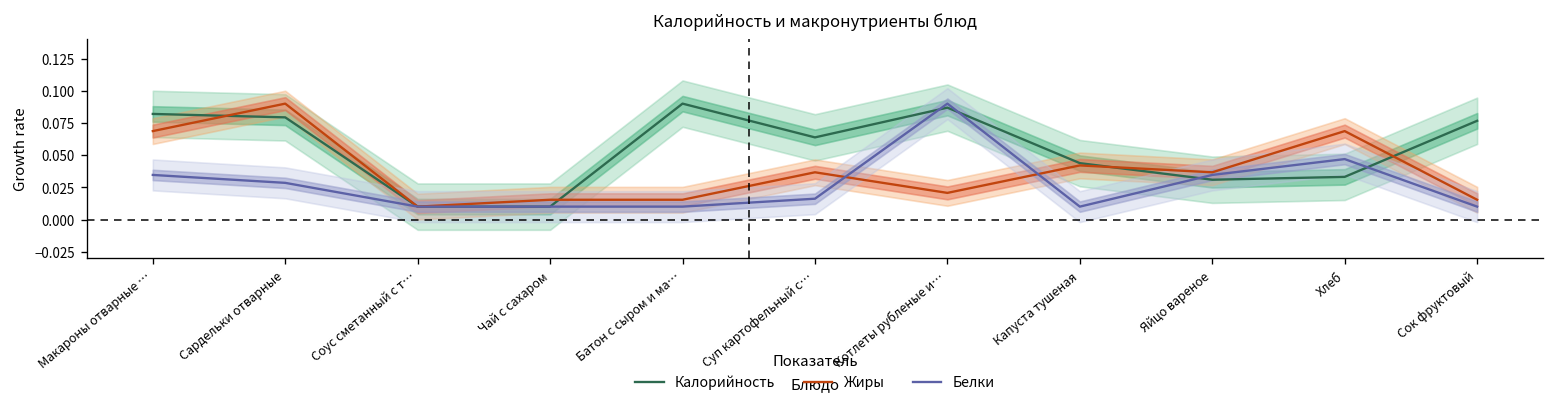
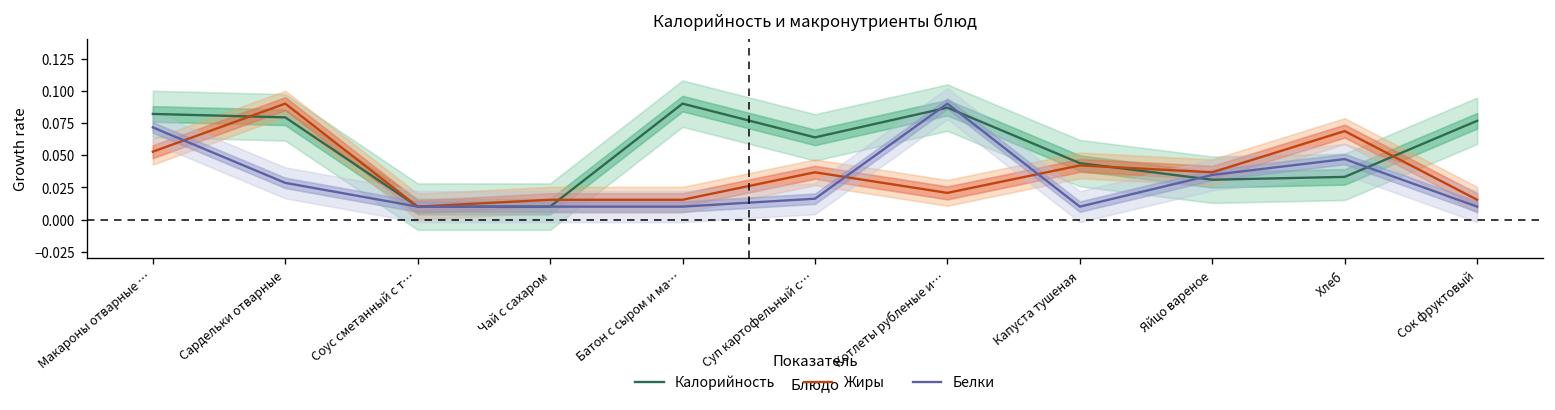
  {
    "Калорийность": {
      "Сардельки отварные": 0.079,
      "Батон с сыром и ма…": 0.090,
      "Суп картофельный с…": 0.064,
      "Котлеты рубленые и…": 0.087,
      "Яйцо вареное": 0.031,
      "Хлеб": 0.033,
      "Сок фруктовый": 0.077
    },
    "Жиры": {
-     "Макароны отварные …": 0.069,
+     "Макароны отварные …": 0.053,
      "Сардельки отварные": 0.090,
      "Суп картофельный с…": 0.037,
      "Котлеты рубленые и…": 0.021,
      "Хлеб": 0.069
    },
    "Белки": {
-     "Макароны отварные …": 0.035,
+     "Макароны отварные …": 0.072,
      "Сардельки отварные": 0.028,
      "Батон с сыром и ма…": 0.010,
      "Суп картофельный с…": 0.016,
      "Котлеты рубленые и…": 0.090,
      "Капуста тушеная": 0.010,
      "Хлеб": 0.047,
      "Сок фруктовый": 0.010
    }
  }
